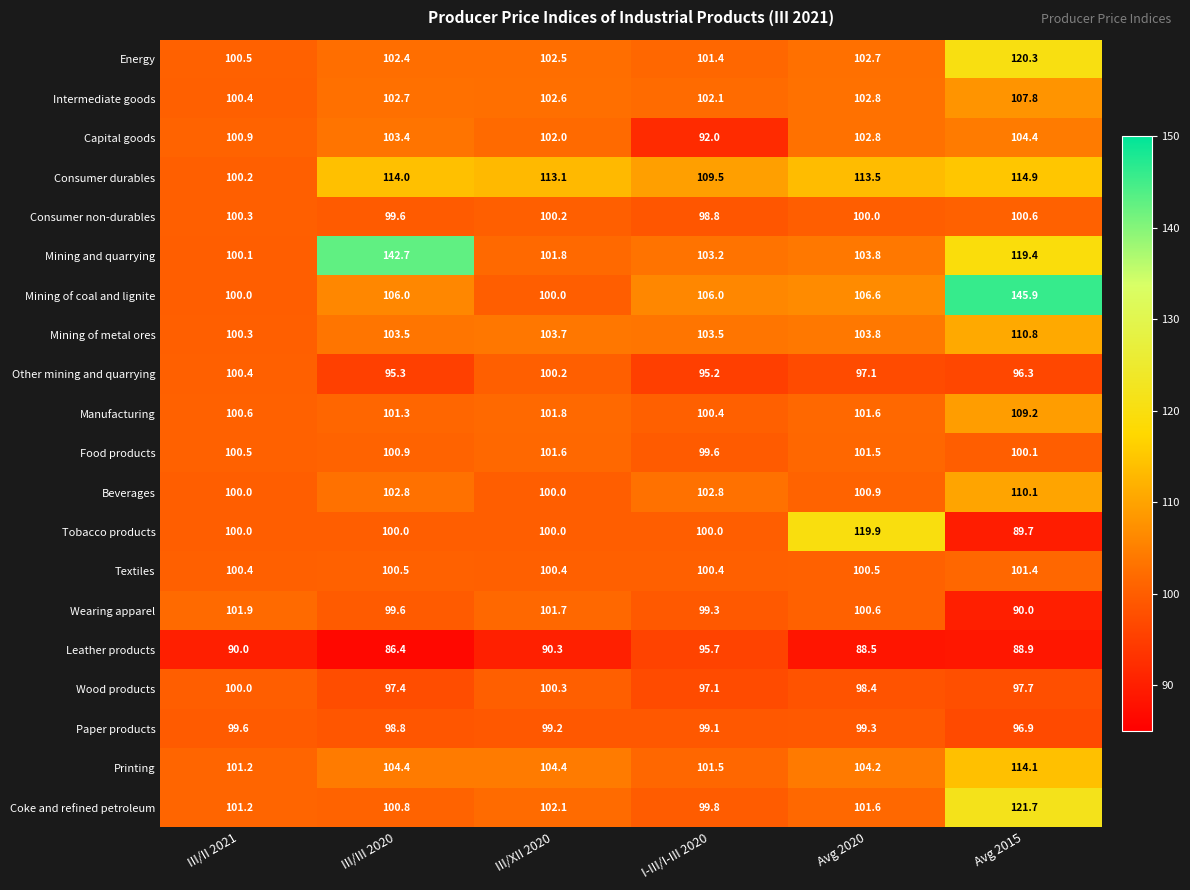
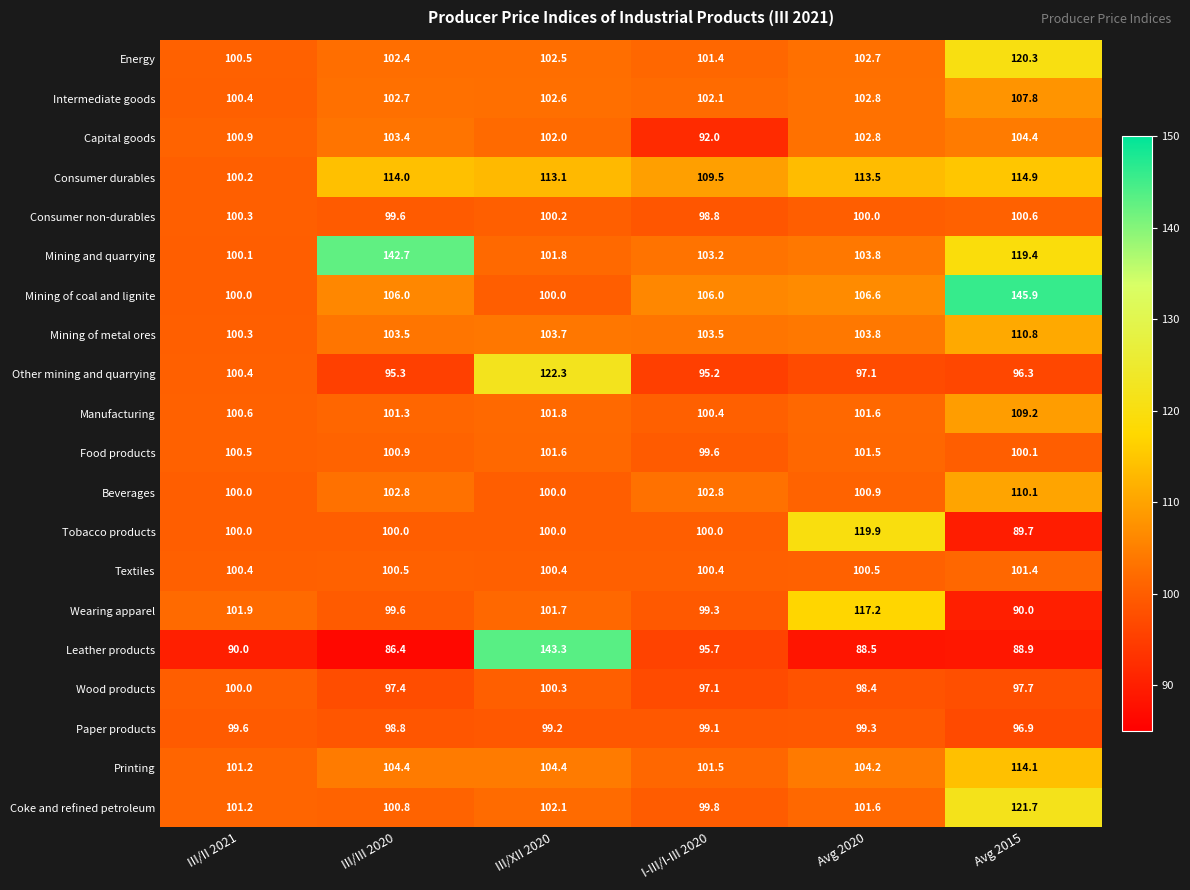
  {
    "Energy": {
      "III/II 2021": 100.5,
      "III/III 2020": 102.4,
      "III/XII 2020": 102.5,
      "I-III/I-III 2020": 101.4,
      "Avg 2020": 102.7,
      "Avg 2015": 120.3
    },
    "Intermediate goods": {
      "III/II 2021": 100.4,
      "III/III 2020": 102.7,
      "III/XII 2020": 102.6,
      "I-III/I-III 2020": 102.1,
      "Avg 2020": 102.8,
      "Avg 2015": 107.8
    },
    "Capital goods": {
      "III/II 2021": 100.9,
      "III/III 2020": 103.4,
      "III/XII 2020": 102.0,
      "I-III/I-III 2020": 92.0,
      "Avg 2020": 102.8,
      "Avg 2015": 104.4
    },
    "Consumer durables": {
      "III/II 2021": 100.2,
      "III/III 2020": 114.0,
      "III/XII 2020": 113.1,
      "I-III/I-III 2020": 109.5,
      "Avg 2020": 113.5,
      "Avg 2015": 114.9
    },
    "Consumer non-durables": {
      "III/II 2021": 100.3,
      "III/III 2020": 99.6,
      "III/XII 2020": 100.2,
      "I-III/I-III 2020": 98.8,
      "Avg 2020": 100.0,
      "Avg 2015": 100.6
    },
    "Mining and quarrying": {
      "III/II 2021": 100.1,
      "III/III 2020": 142.7,
      "III/XII 2020": 101.8,
      "I-III/I-III 2020": 103.2,
      "Avg 2020": 103.8,
      "Avg 2015": 119.4
    },
    "Mining of coal and lignite": {
      "III/II 2021": 100.0,
      "III/III 2020": 106.0,
      "III/XII 2020": 100.0,
      "I-III/I-III 2020": 106.0,
      "Avg 2020": 106.6,
      "Avg 2015": 145.9
    },
    "Mining of metal ores": {
      "III/II 2021": 100.3,
      "III/III 2020": 103.5,
      "III/XII 2020": 103.7,
      "I-III/I-III 2020": 103.5,
      "Avg 2020": 103.8,
      "Avg 2015": 110.8
    },
    "Other mining and quarrying": {
      "III/II 2021": 100.4,
      "III/III 2020": 95.3,
-     "III/XII 2020": 100.2,
+     "III/XII 2020": 122.3,
      "I-III/I-III 2020": 95.2,
      "Avg 2020": 97.1,
      "Avg 2015": 96.3
    },
    "Manufacturing": {
      "III/II 2021": 100.6,
      "III/III 2020": 101.3,
      "III/XII 2020": 101.8,
      "I-III/I-III 2020": 100.4,
      "Avg 2020": 101.6,
      "Avg 2015": 109.2
    },
    "Food products": {
      "III/II 2021": 100.5,
      "III/III 2020": 100.9,
      "III/XII 2020": 101.6,
      "I-III/I-III 2020": 99.6,
      "Avg 2020": 101.5,
      "Avg 2015": 100.1
    },
    "Beverages": {
      "III/II 2021": 100.0,
      "III/III 2020": 102.8,
      "III/XII 2020": 100.0,
      "I-III/I-III 2020": 102.8,
      "Avg 2020": 100.9,
      "Avg 2015": 110.1
    },
    "Tobacco products": {
      "III/II 2021": 100.0,
      "III/III 2020": 100.0,
      "III/XII 2020": 100.0,
      "I-III/I-III 2020": 100.0,
      "Avg 2020": 119.9,
      "Avg 2015": 89.7
    },
    "Textiles": {
      "III/II 2021": 100.4,
      "III/III 2020": 100.5,
      "III/XII 2020": 100.4,
      "I-III/I-III 2020": 100.4,
      "Avg 2020": 100.5,
      "Avg 2015": 101.4
    },
    "Wearing apparel": {
      "III/II 2021": 101.9,
      "III/III 2020": 99.6,
      "III/XII 2020": 101.7,
      "I-III/I-III 2020": 99.3,
-     "Avg 2020": 100.6,
+     "Avg 2020": 117.2,
      "Avg 2015": 90.0
    },
    "Leather products": {
      "III/II 2021": 90.0,
      "III/III 2020": 86.4,
-     "III/XII 2020": 90.3,
+     "III/XII 2020": 143.3,
      "I-III/I-III 2020": 95.7,
      "Avg 2020": 88.5,
      "Avg 2015": 88.9
    },
    "Wood products": {
      "III/II 2021": 100.0,
      "III/III 2020": 97.4,
      "III/XII 2020": 100.3,
      "I-III/I-III 2020": 97.1,
      "Avg 2020": 98.4,
      "Avg 2015": 97.7
    },
    "Paper products": {
      "III/II 2021": 99.6,
      "III/III 2020": 98.8,
      "III/XII 2020": 99.2,
      "I-III/I-III 2020": 99.1,
      "Avg 2020": 99.3,
      "Avg 2015": 96.9
    },
    "Printing": {
      "III/II 2021": 101.2,
      "III/III 2020": 104.4,
      "III/XII 2020": 104.4,
      "I-III/I-III 2020": 101.5,
      "Avg 2020": 104.2,
      "Avg 2015": 114.1
    },
    "Coke and refined petroleum": {
      "III/II 2021": 101.2,
      "III/III 2020": 100.8,
      "III/XII 2020": 102.1,
      "I-III/I-III 2020": 99.8,
      "Avg 2020": 101.6,
      "Avg 2015": 121.7
    }
  }
